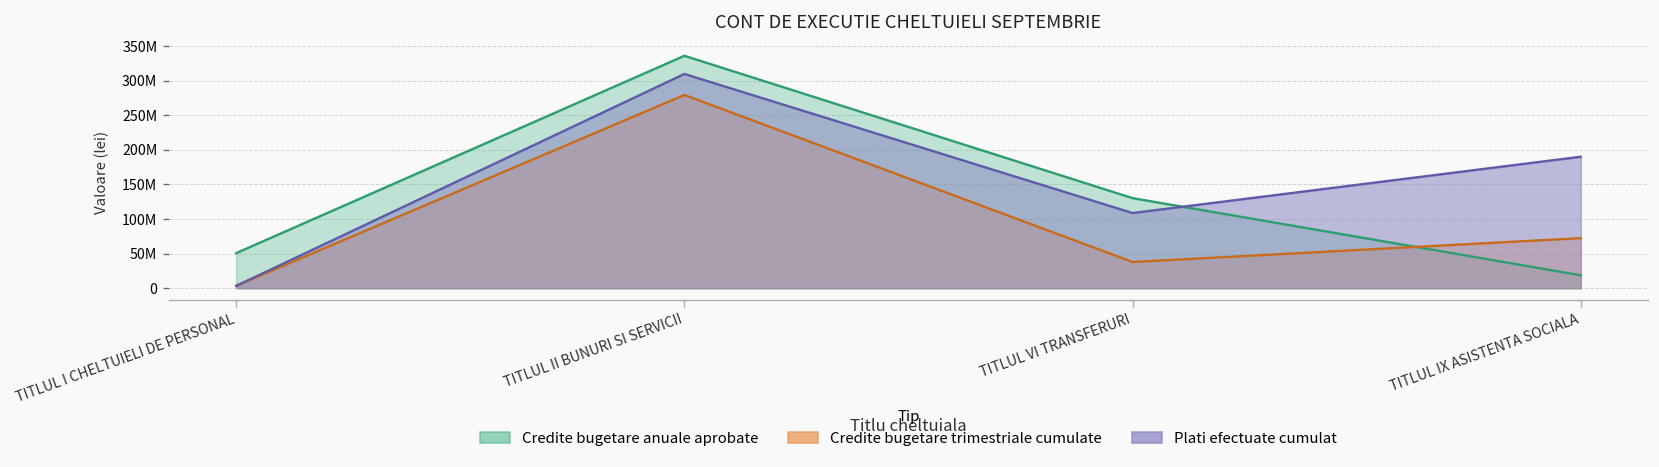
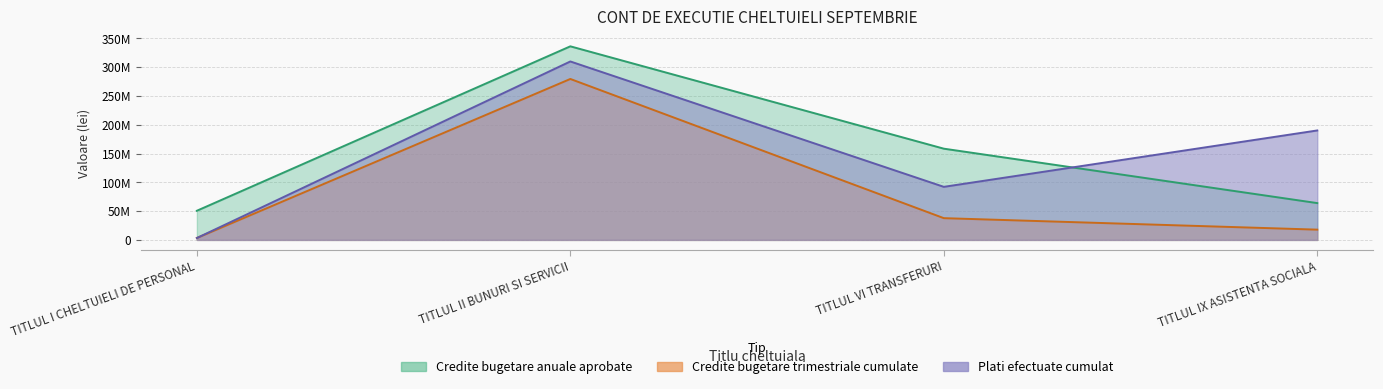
  {
    "Credite bugetare anuale aprobate": {
      "TITLUL I CHELTUIELI DE PERSONAL": 50000000,
      "TITLUL II BUNURI SI SERVICII": 340000000,
-     "TITLUL VI TRANSFERURI": 130000000,
-     "TITLUL IX ASISTENTA SOCIALA": 20000000
+     "TITLUL VI TRANSFERURI": 160000000,
+     "TITLUL IX ASISTENTA SOCIALA": 60000000
    },
    "Credite bugetare trimestriale cumulate": {
      "TITLUL II BUNURI SI SERVICII": 280000000,
      "TITLUL VI TRANSFERURI": 40000000,
-     "TITLUL IX ASISTENTA SOCIALA": 70000000
+     "TITLUL IX ASISTENTA SOCIALA": 20000000
    },
    "Plati efectuate cumulat": {
      "TITLUL II BUNURI SI SERVICII": 310000000,
-     "TITLUL VI TRANSFERURI": 110000000,
+     "TITLUL VI TRANSFERURI": 90000000,
      "TITLUL IX ASISTENTA SOCIALA": 190000000
    }
  }
